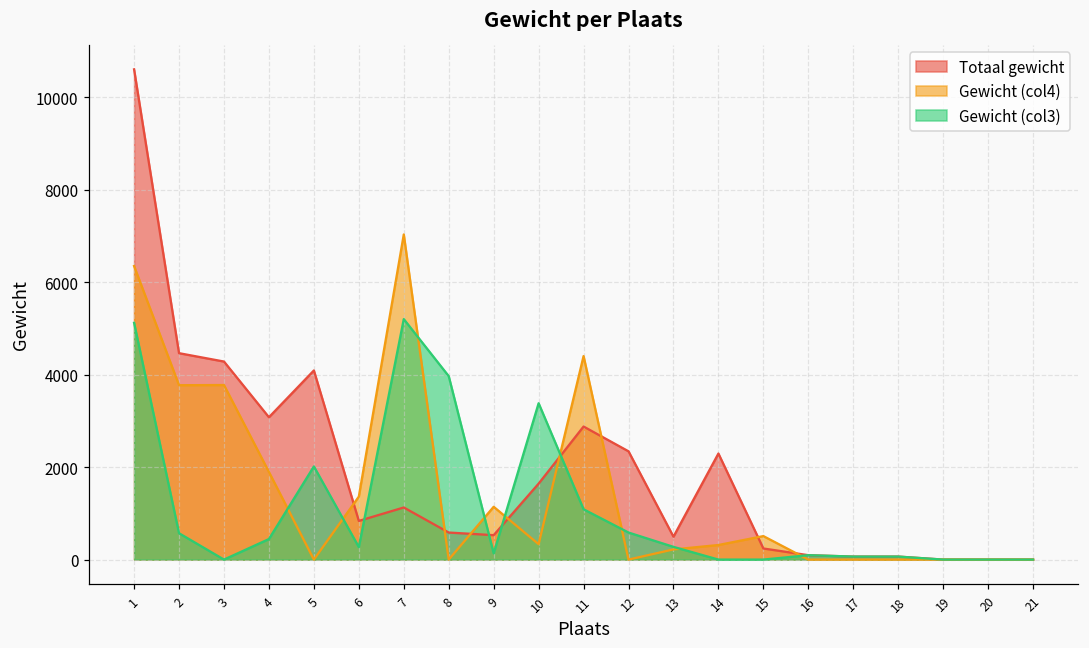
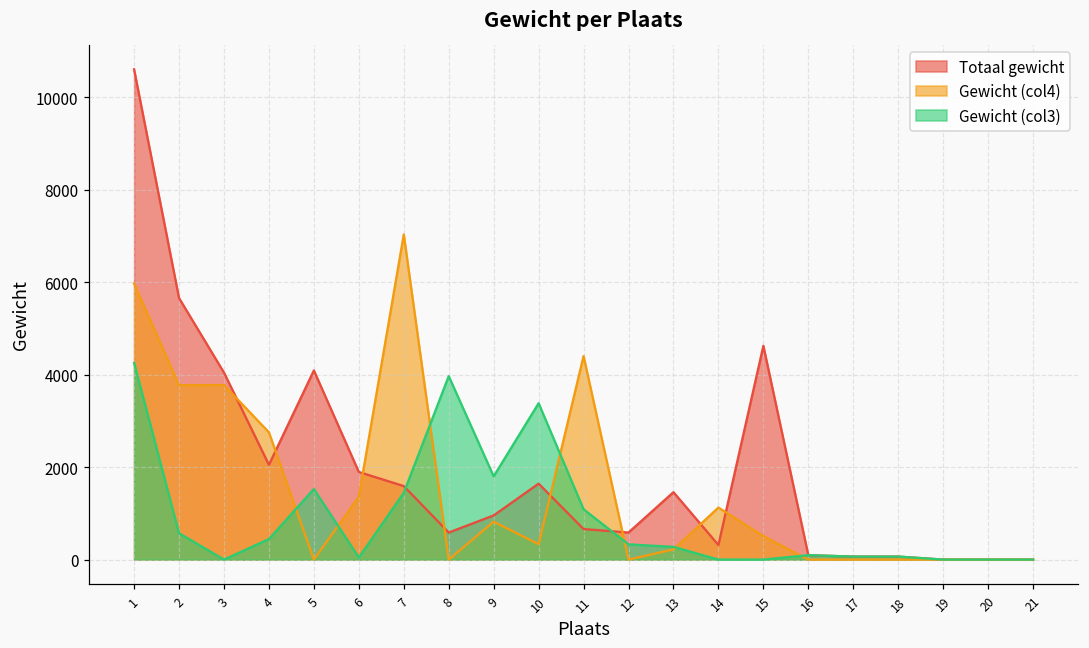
  {
    "Totaal gewicht": {
      "1": 10600,
-     "2": 4500,
-     "3": 4300,
-     "4": 3100,
+     "2": 5700,
+     "3": 4000,
+     "4": 2100,
      "5": 4100,
-     "6": 800,
-     "7": 1100,
+     "6": 1900,
+     "7": 1600,
      "8": 600,
-     "9": 500,
+     "9": 1000,
      "10": 1600,
-     "11": 2900,
-     "12": 2300,
-     "13": 500,
-     "14": 2300,
-     "15": 200
+     "11": 700,
+     "12": 600,
+     "13": 1500,
+     "14": 300,
+     "15": 4600
    },
    "Gewicht (col4)": {
-     "1": 6400,
+     "1": 6000,
      "2": 3800,
      "3": 3800,
-     "4": 1900,
+     "4": 2800,
      "5": 0,
      "6": 1400,
      "7": 7000,
      "8": 0,
-     "9": 1100,
+     "9": 800,
      "10": 300,
      "11": 4400,
      "12": 0,
-     "14": 300,
+     "14": 1100,
      "15": 500,
      "16": 0,
      "17": 0,
      "18": 0
    },
    "Gewicht (col3)": {
-     "1": 5100,
+     "1": 4300,
      "2": 600,
      "3": 0,
      "4": 400,
-     "5": 2000,
-     "6": 300,
-     "7": 5200,
+     "5": 1500,
+     "6": 0,
+     "7": 1400,
      "8": 4000,
-     "9": 100,
+     "9": 1800,
      "10": 3400,
      "11": 1100,
-     "12": 600,
+     "12": 300,
      "14": 0,
      "15": 0
    }
  }
